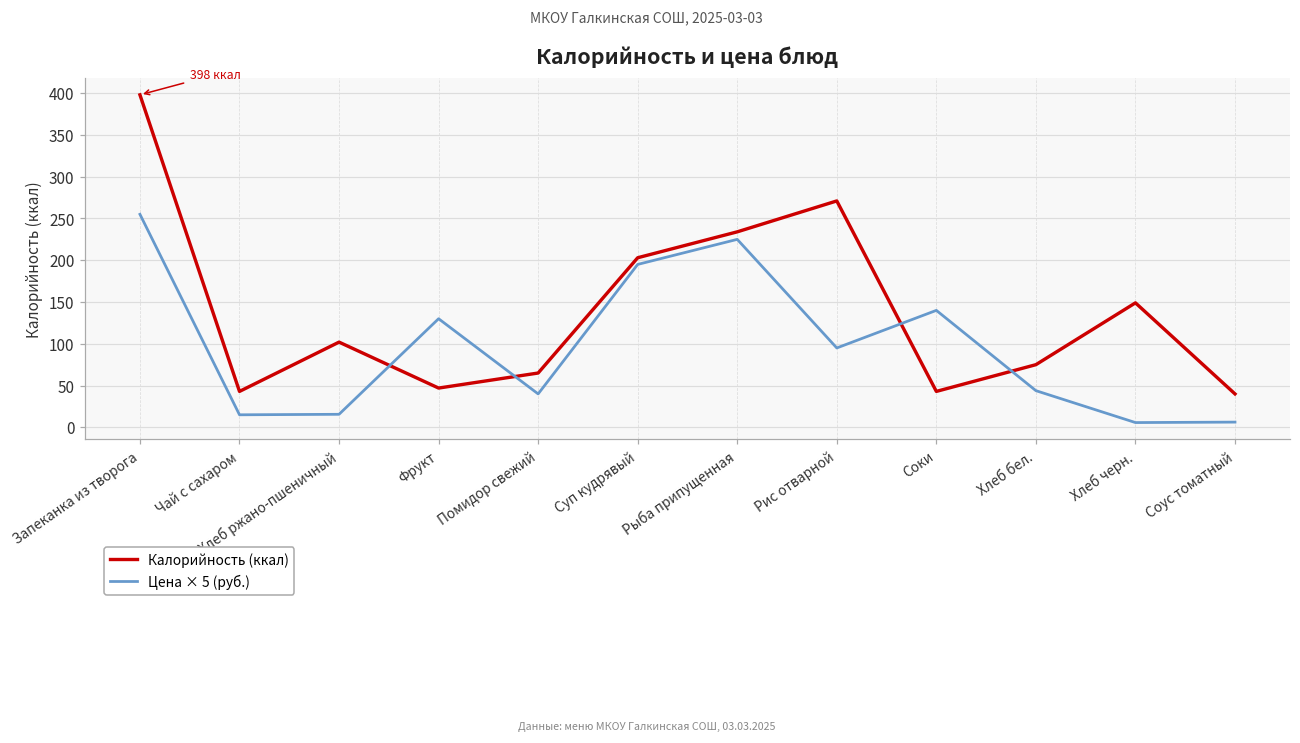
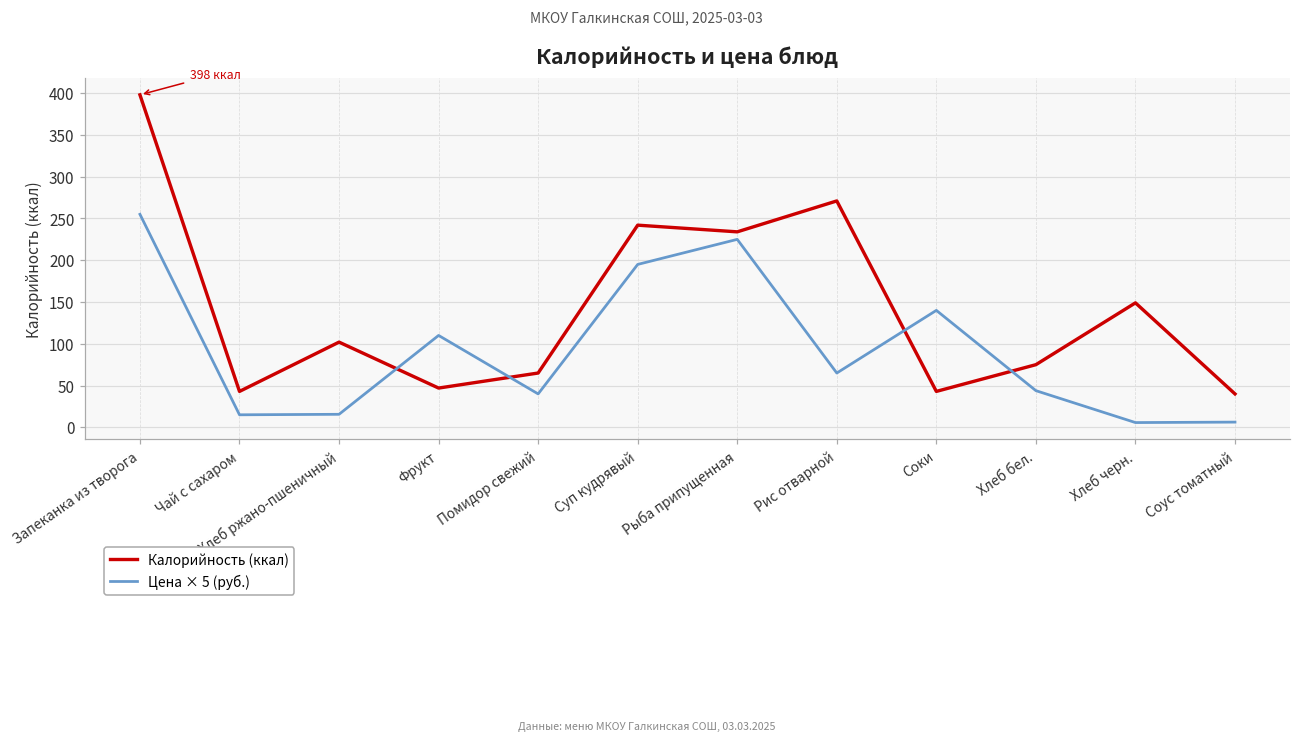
  {
    "Калорийность (ккал)": {
      "Чай с сахаром": 40,
      "Хлеб ржано-пшеничный": 100,
      "Фрукт": 50,
      "Помидор свежий": 70,
-     "Суп кудрявый": 200,
+     "Суп кудрявый": 240,
      "Рыба припущенная": 230,
      "Рис отварной": 270,
      "Соки": 40,
      "Хлеб бел.": 80,
      "Хлеб черн.": 150,
      "Соус томатный": 40
    },
    "Цена × 5 (руб.)": {
      "Запеканка из творога": 260,
      "Чай с сахаром": 20,
      "Хлеб ржано-пшеничный": 20,
-     "Фрукт": 130,
+     "Фрукт": 110,
      "Помидор свежий": 40,
      "Суп кудрявый": 200,
      "Рыба припущенная": 230,
-     "Рис отварной": 100,
+     "Рис отварной": 70,
      "Соки": 140,
      "Хлеб бел.": 40,
      "Хлеб черн.": 10,
      "Соус томатный": 10
    }
  }
